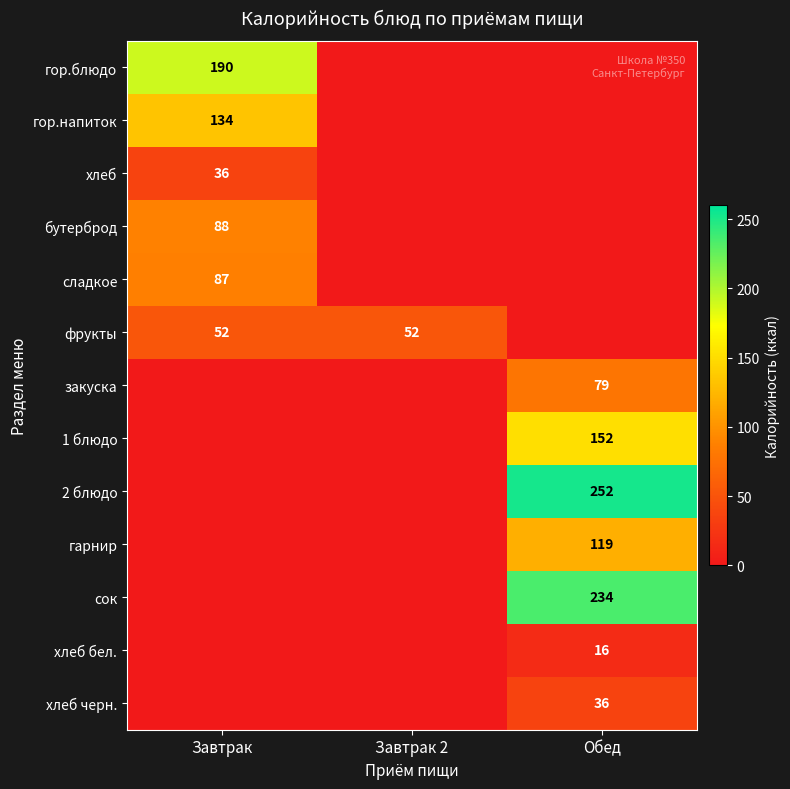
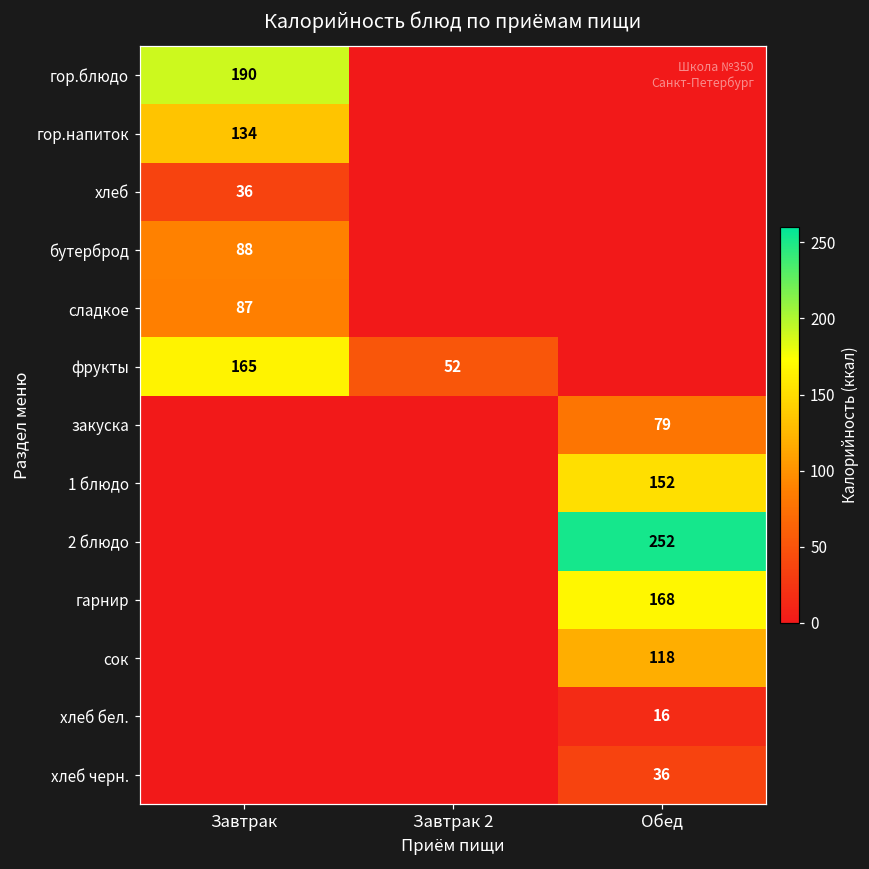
  {
    "гор.блюдо": {
      "Завтрак": 190,
      "Обед": 350
    },
    "гор.напиток": {
      "Завтрак": 134
    },
    "хлеб": {
      "Завтрак": 36
    },
    "бутерброд": {
      "Завтрак": 88
    },
    "сладкое": {
      "Завтрак": 87
    },
    "фрукты": {
-     "Завтрак": 52,
+     "Завтрак": 165,
      "Завтрак 2": 52
    },
    "закуска": {
      "Обед": 79
    },
    "1 блюдо": {
      "Обед": 152
    },
    "2 блюдо": {
      "Обед": 252
    },
    "гарнир": {
-     "Обед": 119
+     "Обед": 168
    },
    "сок": {
-     "Обед": 234
+     "Обед": 118
    },
    "хлеб бел.": {
      "Обед": 16
    },
    "хлеб черн.": {
      "Обед": 36
    }
  }
